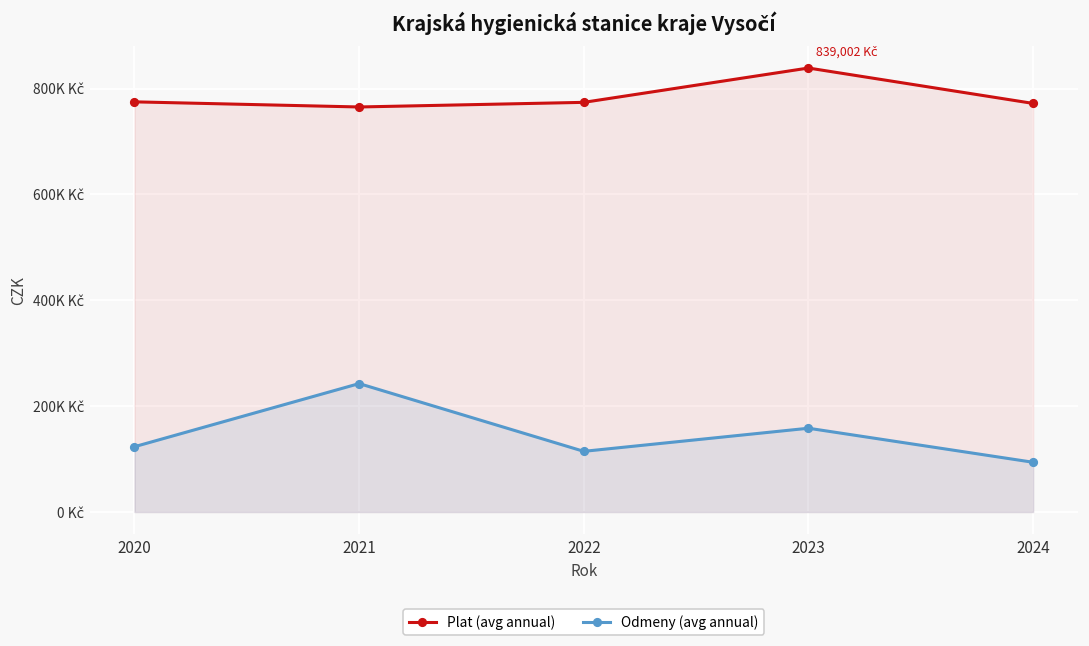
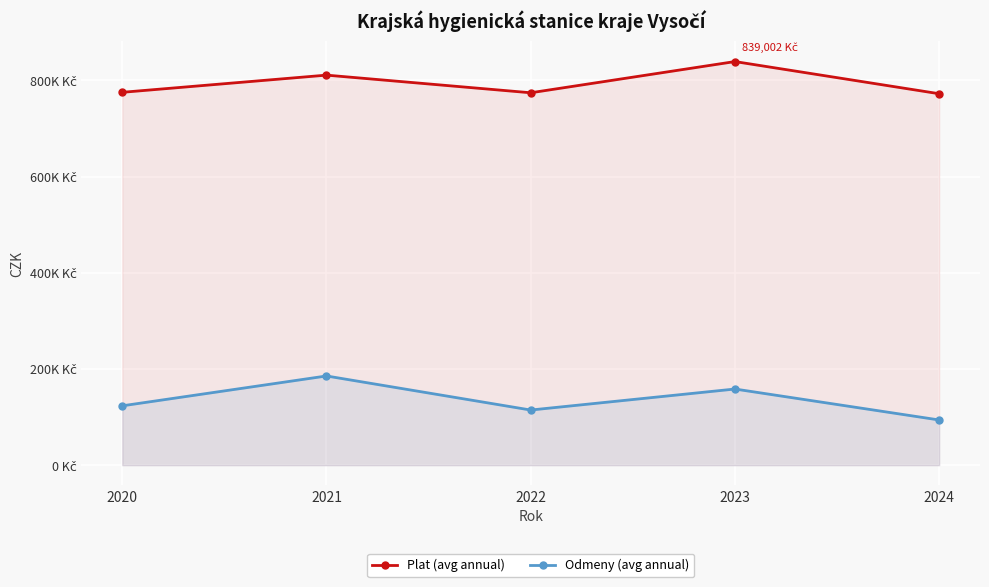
  {
    "Plat (avg annual)": {
      "2020": "780K Kč",
-     "2021": "770K Kč",
+     "2021": "810K Kč",
      "2022": "770K Kč",
      "2024": "770K Kč"
    },
    "Odmeny (avg annual)": {
      "2020": "120K Kč",
-     "2021": "240K Kč",
+     "2021": "190K Kč",
      "2022": "110K Kč",
      "2023": "160K Kč",
      "2024": "90K Kč"
    }
  }
